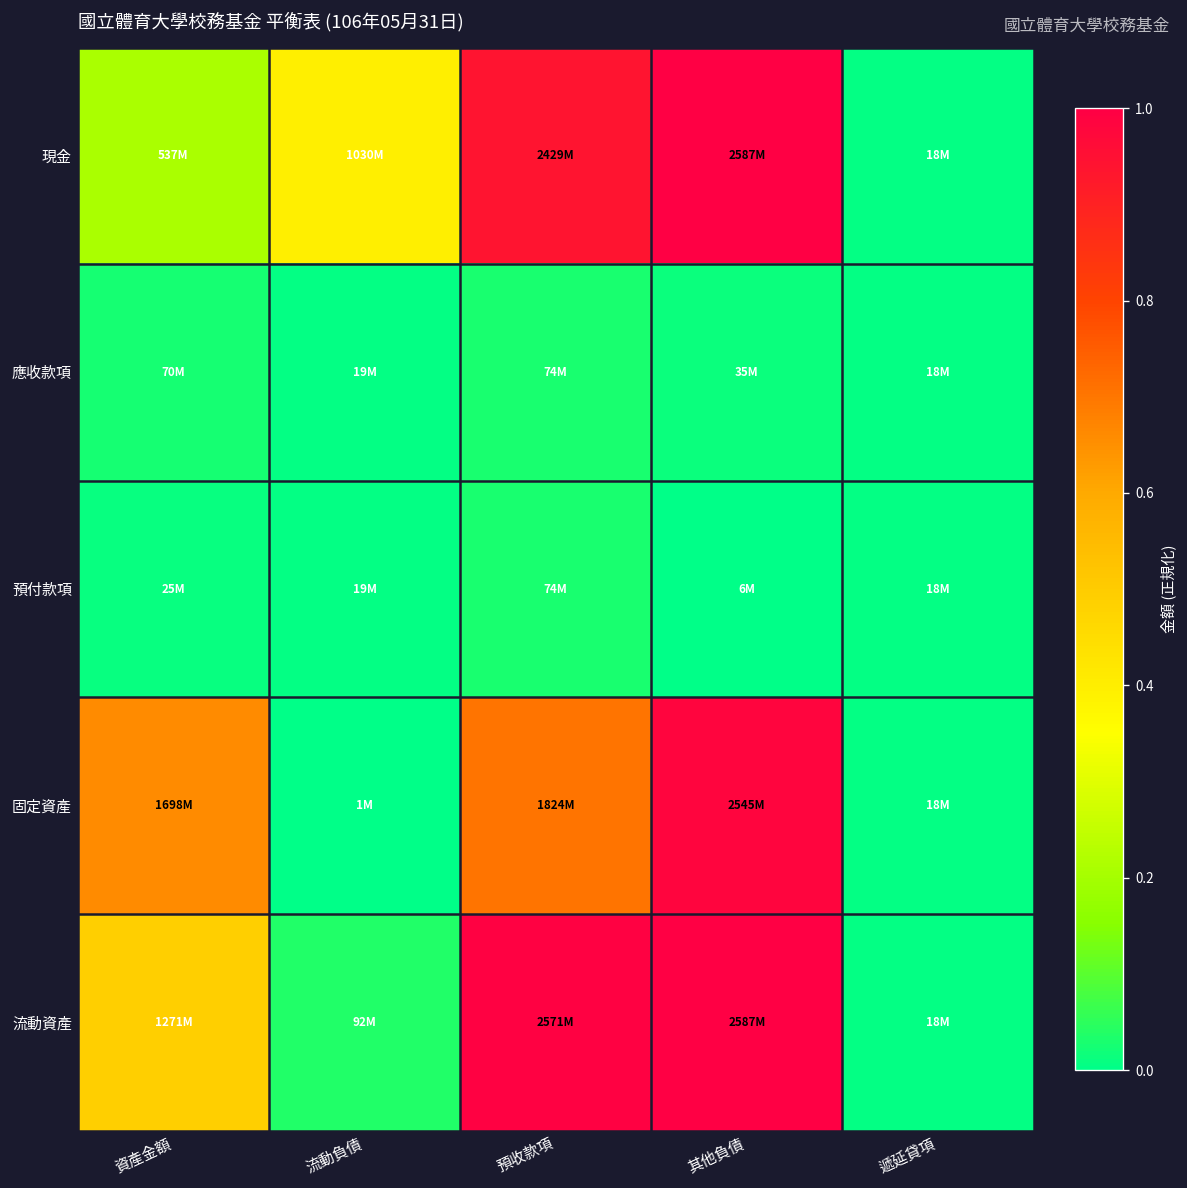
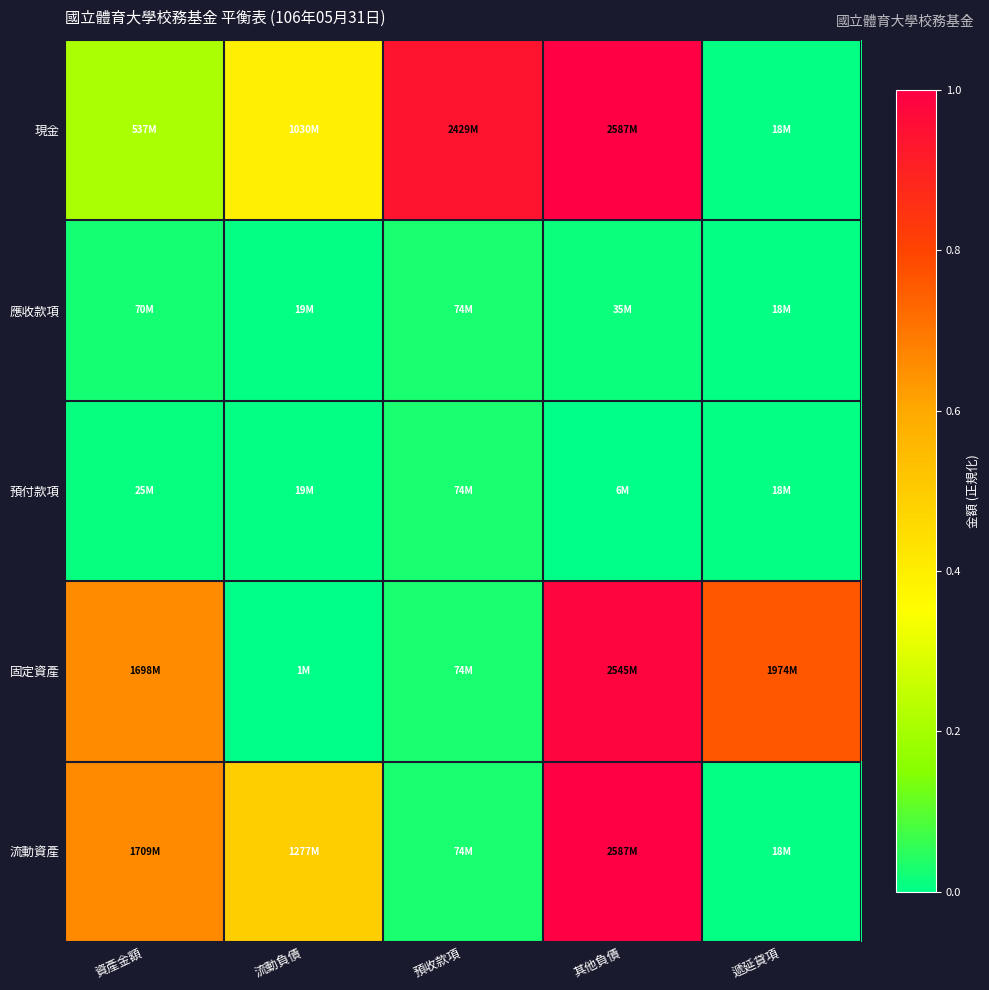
  {
    "現金": {
      "資產金額": "537M",
      "流動負債": "1030M",
      "預收款項": "2429M",
      "其他負債": "2587M",
      "遞延貸項": "18M"
    },
    "應收款項": {
      "資產金額": "70M",
      "流動負債": "19M",
      "預收款項": "74M",
      "其他負債": "35M",
      "遞延貸項": "18M"
    },
    "預付款項": {
      "資產金額": "25M",
      "流動負債": "19M",
      "預收款項": "74M",
      "其他負債": "6M",
      "遞延貸項": "18M"
    },
    "固定資產": {
      "資產金額": "1698M",
      "流動負債": "1M",
-     "預收款項": "1824M",
+     "預收款項": "74M",
      "其他負債": "2545M",
-     "遞延貸項": "18M"
+     "遞延貸項": "1974M"
    },
    "流動資產": {
-     "資產金額": "1271M",
-     "流動負債": "92M",
-     "預收款項": "2571M",
+     "資產金額": "1709M",
+     "流動負債": "1277M",
+     "預收款項": "74M",
      "其他負債": "2587M",
      "遞延貸項": "18M"
    }
  }
